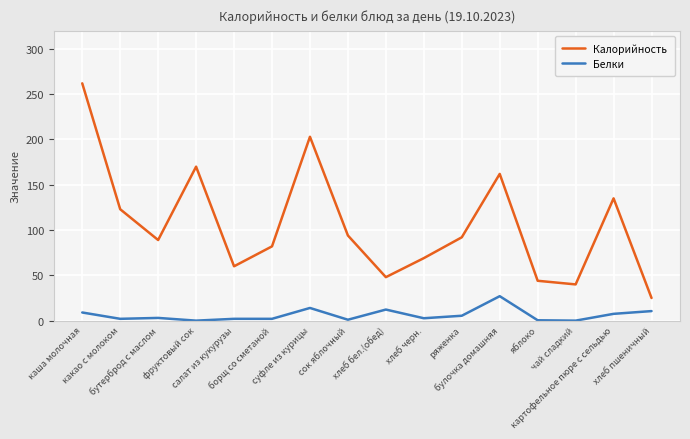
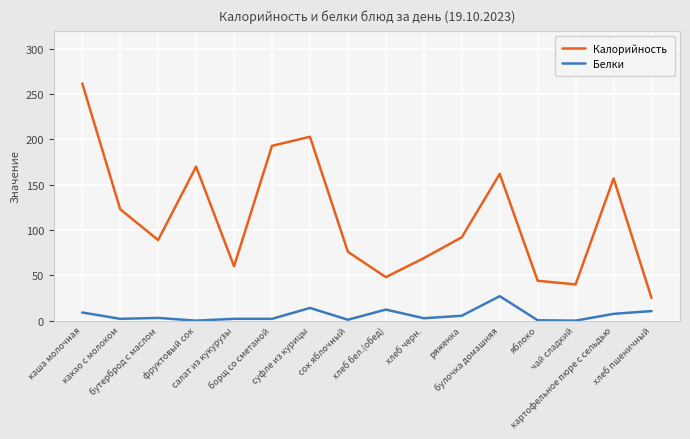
  {
    "Калорийность": {
      "каша молочная": 260,
      "какао с молоком": 120,
      "бутерброд с маслом": 90,
      "фруктовый сок": 170,
      "салат из кукурузы": 60,
-     "борщ со сметаной": 80,
+     "борщ со сметаной": 190,
      "суфле из курицы": 200,
-     "сок яблочный": 90,
+     "сок яблочный": 80,
      "хлеб бел.(обед)": 50,
      "хлеб черн.": 70,
      "ряженка": 90,
      "булочка домашняя": 160,
      "яблоко": 40,
      "чай сладкий": 40,
-     "картофельное пюре с сельдью": 140,
+     "картофельное пюре с сельдью": 160,
      "хлеб пшеничный": 30
    },
    "Белки": {
      "каша молочная": 10,
      "какао с молоком": 0,
      "бутерброд с маслом": 0,
      "фруктовый сок": 0,
      "салат из кукурузы": 0,
      "борщ со сметаной": 0,
      "суфле из курицы": 10,
      "сок яблочный": 0,
      "хлеб бел.(обед)": 10,
      "хлеб черн.": 0,
      "ряженка": 10,
      "булочка домашняя": 30,
      "яблоко": 0,
      "чай сладкий": 0,
      "картофельное пюре с сельдью": 10,
      "хлеб пшеничный": 10
    }
  }
